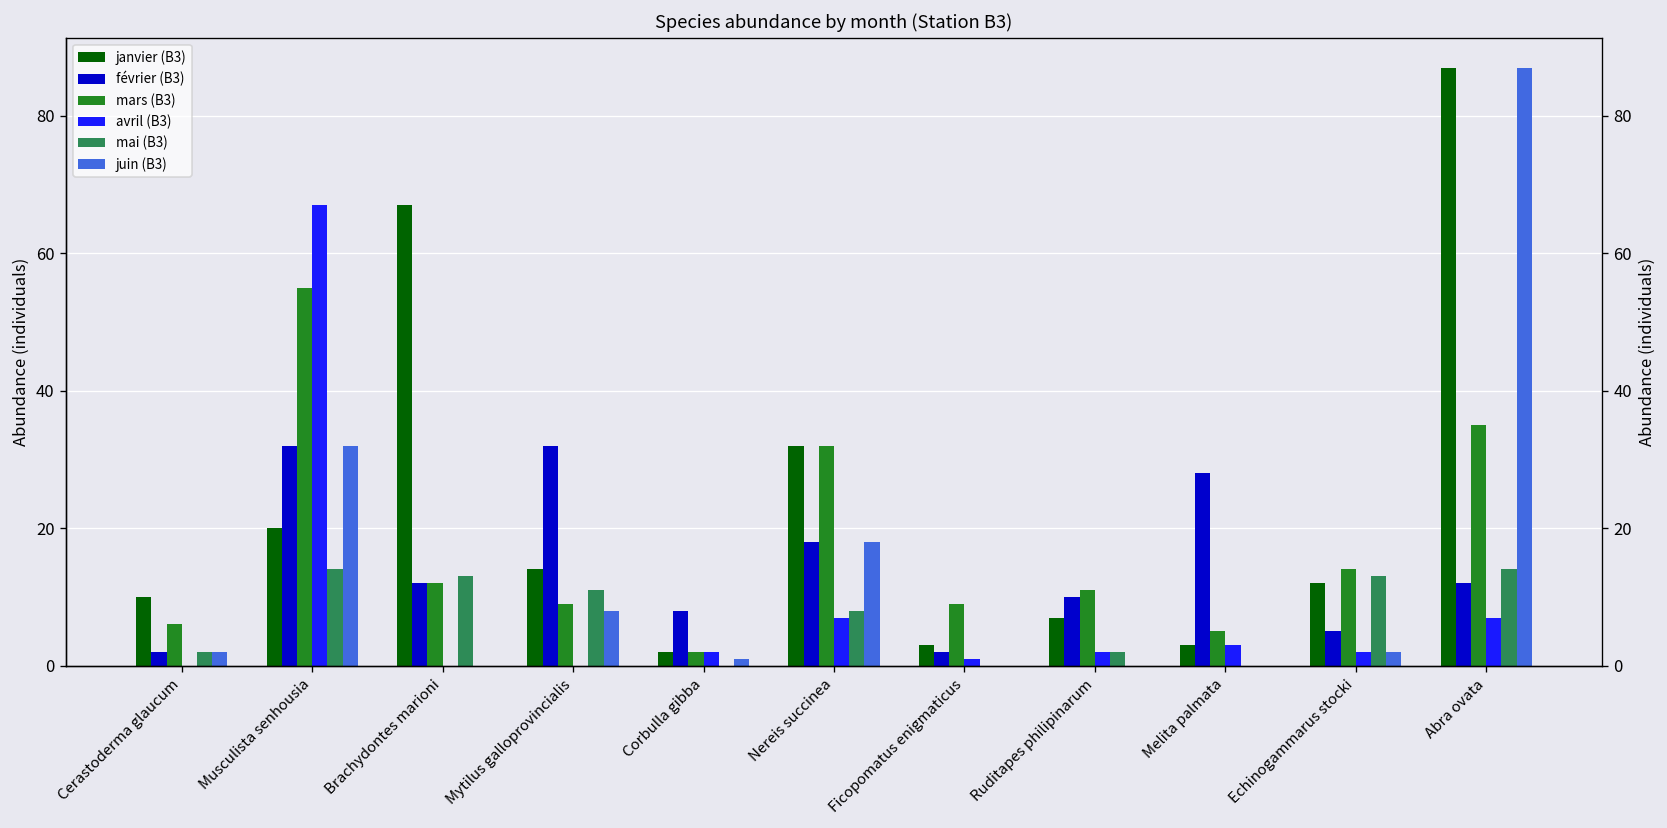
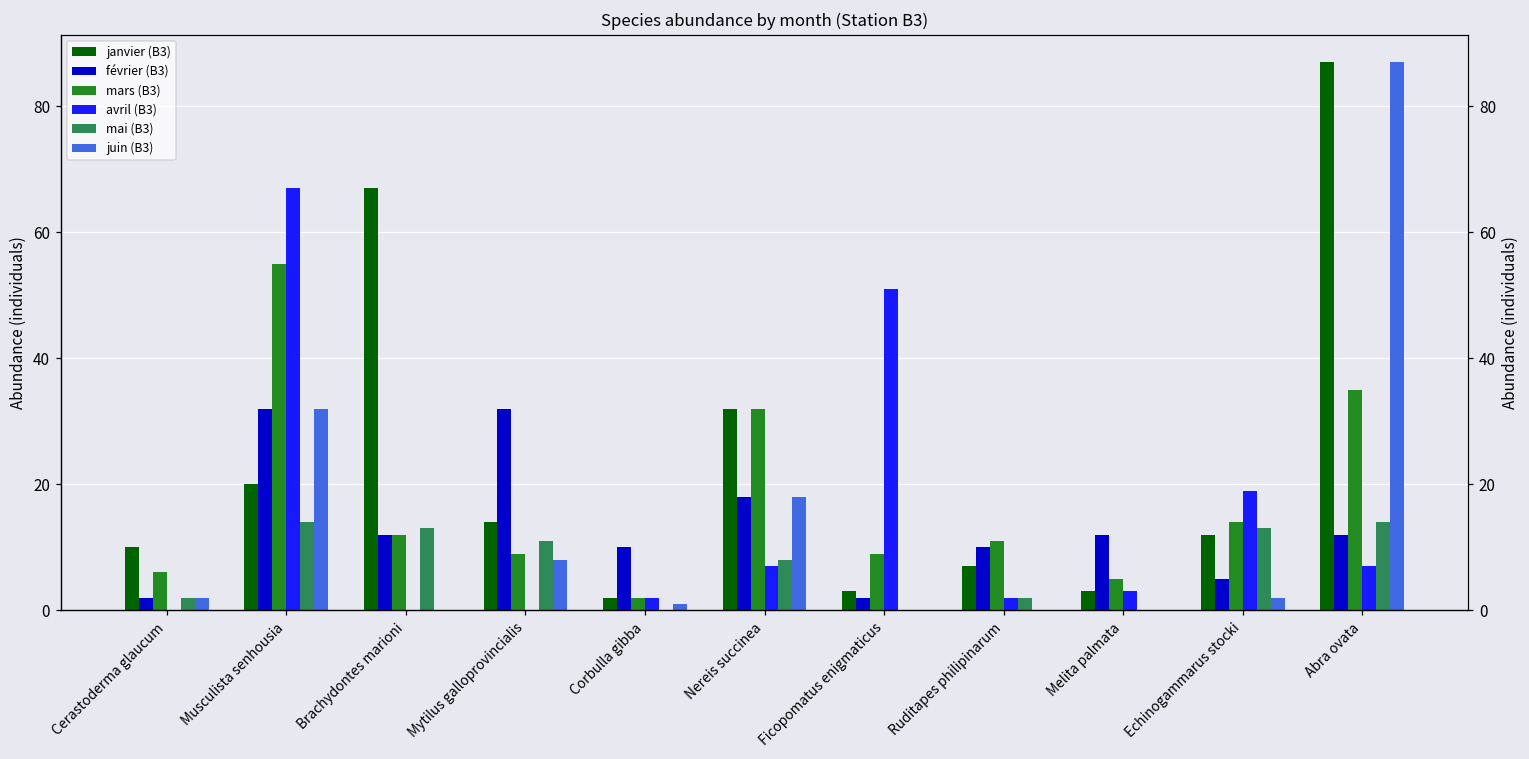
  {
    "janvier (B3)": {
      "Cerastoderma glaucum": 10,
      "Musculista senhousia": 20,
      "Brachydontes marioni": 67,
      "Mytilus galloprovincialis": 14,
      "Corbulla gibba": 2,
      "Nereis succinea": 32,
      "Ficopomatus enigmaticus": 3,
      "Ruditapes philipinarum": 7,
      "Melita palmata": 3,
      "Echinogammarus stocki": 12,
      "Abra ovata": 87
    },
    "février (B3)": {
      "Cerastoderma glaucum": 2,
      "Musculista senhousia": 32,
      "Brachydontes marioni": 12,
      "Mytilus galloprovincialis": 32,
-     "Corbulla gibba": 8,
+     "Corbulla gibba": 10,
      "Nereis succinea": 18,
      "Ficopomatus enigmaticus": 2,
      "Ruditapes philipinarum": 10,
-     "Melita palmata": 28,
+     "Melita palmata": 12,
      "Echinogammarus stocki": 5,
      "Abra ovata": 12
    },
    "avril (B3)": {
      "Cerastoderma glaucum": 0,
      "Musculista senhousia": 67,
      "Brachydontes marioni": 0,
      "Mytilus galloprovincialis": 0,
      "Corbulla gibba": 2,
      "Nereis succinea": 7,
-     "Ficopomatus enigmaticus": 1,
+     "Ficopomatus enigmaticus": 51,
      "Ruditapes philipinarum": 2,
      "Melita palmata": 3,
-     "Echinogammarus stocki": 2,
+     "Echinogammarus stocki": 19,
      "Abra ovata": 7
    },
    "juin (B3)": {
      "Cerastoderma glaucum": 2,
      "Musculista senhousia": 32,
      "Brachydontes marioni": 0,
      "Mytilus galloprovincialis": 8,
      "Corbulla gibba": 1,
      "Nereis succinea": 18,
      "Ficopomatus enigmaticus": 0,
      "Ruditapes philipinarum": 0,
      "Melita palmata": 0,
      "Echinogammarus stocki": 2,
      "Abra ovata": 87
    }
  }
